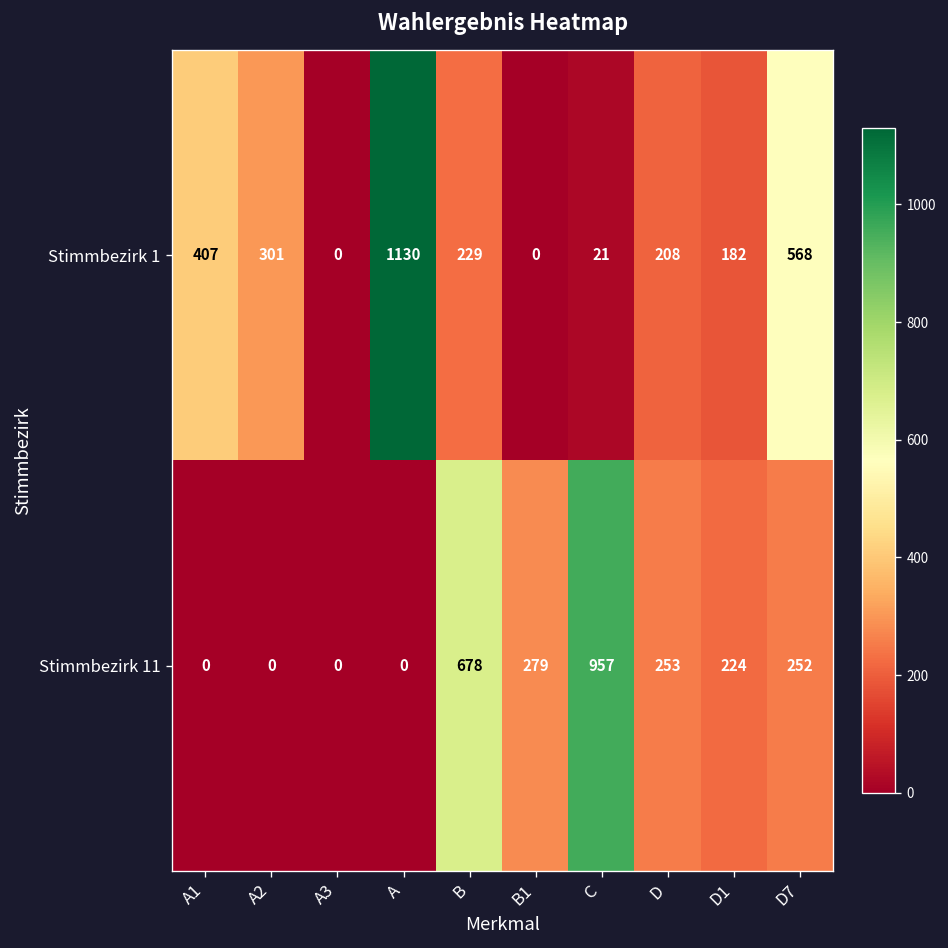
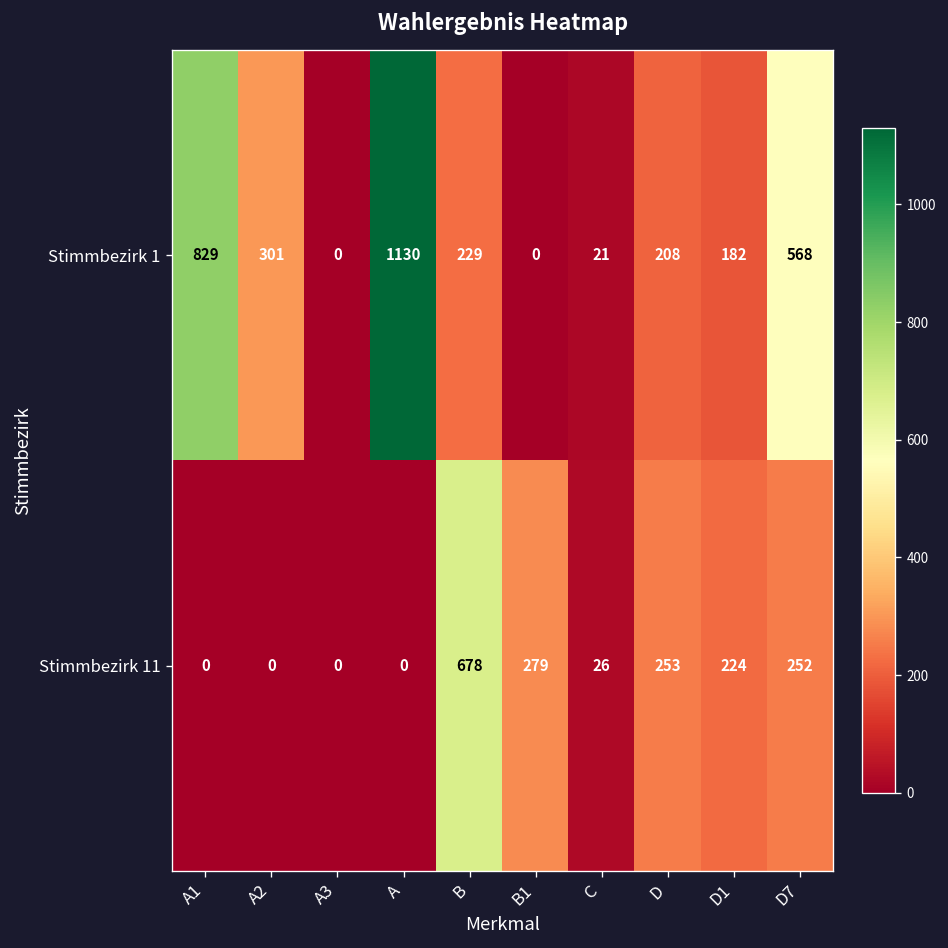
  {
    "Stimmbezirk 1": {
-     "A1": 407,
+     "A1": 829,
      "A2": 301,
      "A3": 0,
      "A": 1130,
      "B": 229,
      "B1": 0,
      "C": 21,
      "D": 208,
      "D1": 182,
      "D7": 568
    },
    "Stimmbezirk 11": {
      "A1": 0,
      "A2": 0,
      "A3": 0,
      "A": 0,
      "B": 678,
      "B1": 279,
-     "C": 957,
+     "C": 26,
      "D": 253,
      "D1": 224,
      "D7": 252
    }
  }
